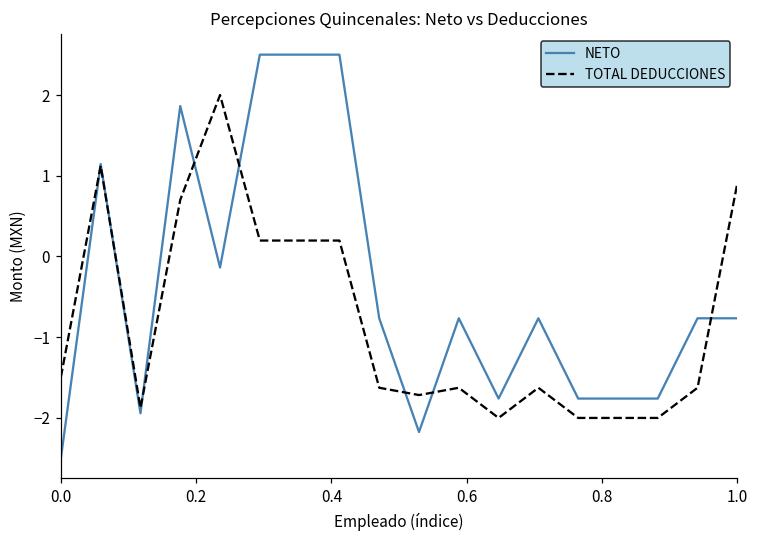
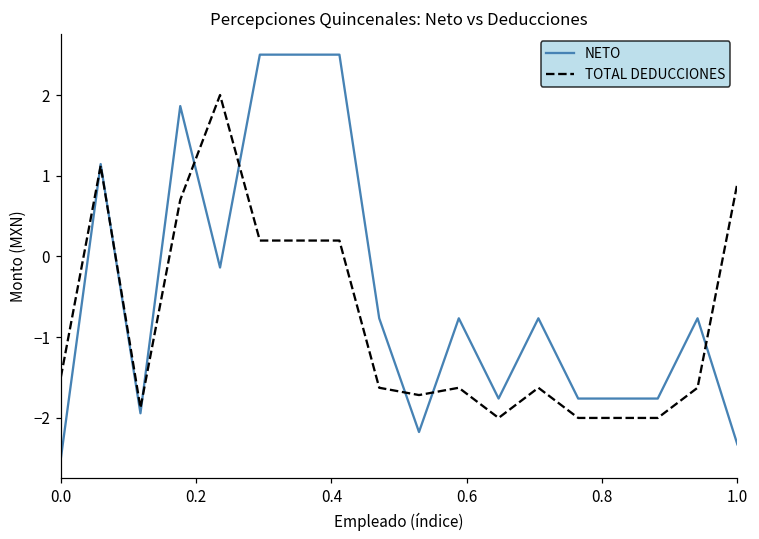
  {
    "NETO": {
      "0.0": -2.5,
-     "1.0": -0.8
+     "1.0": -2.3
    },
    "TOTAL DEDUCCIONES": {
      "0.0": -1.5,
      "1.0": 0.9
    }
  }
